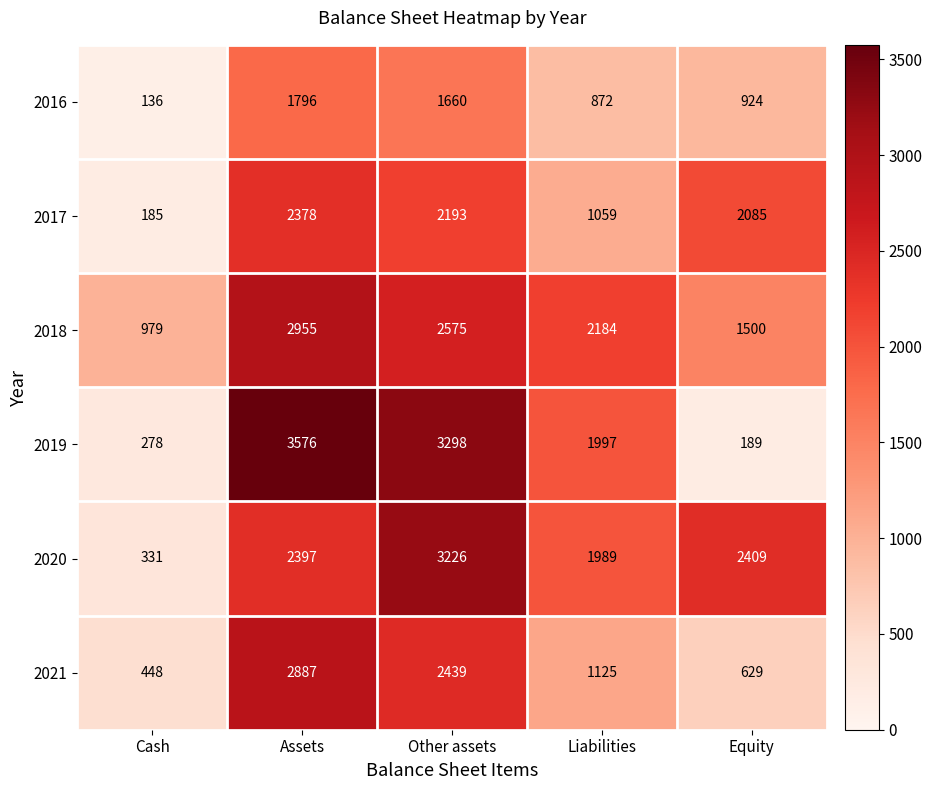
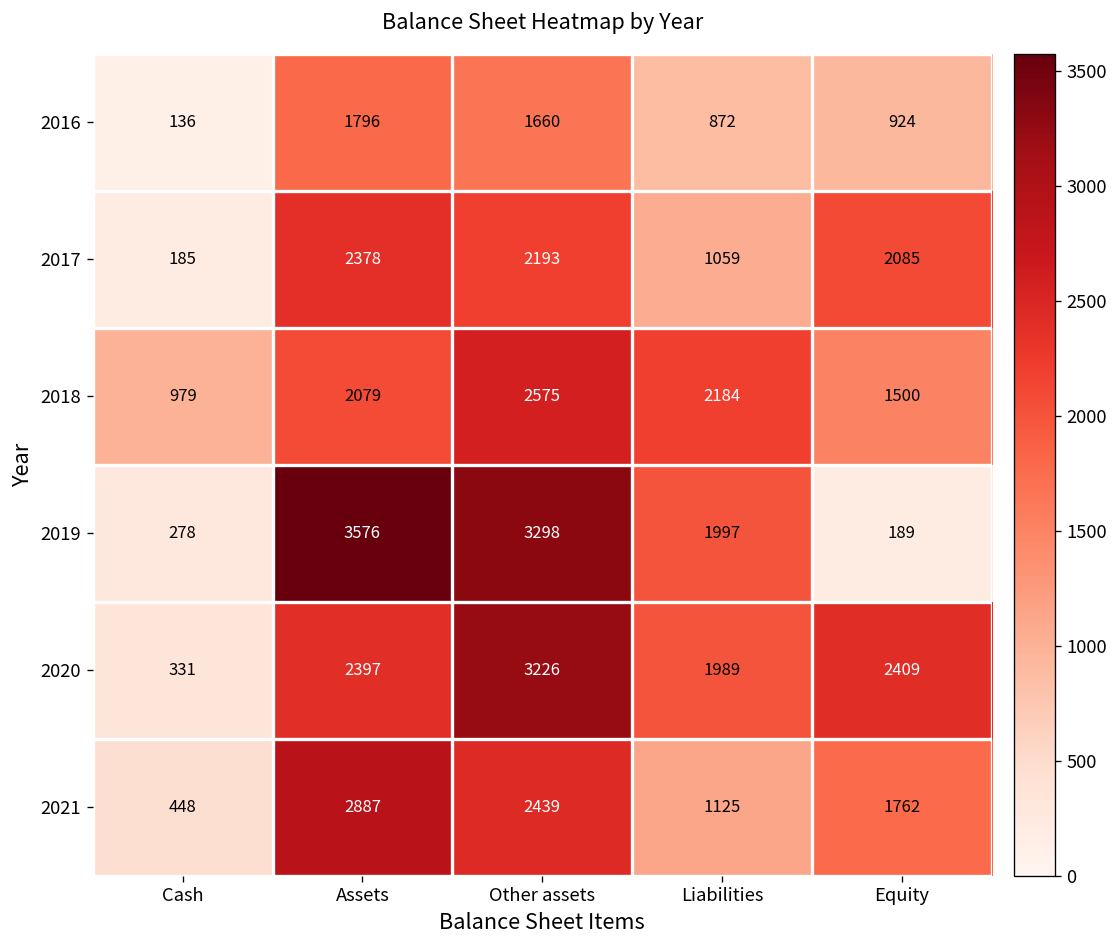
  {
    "2016": {
      "Cash": 136,
      "Assets": 1796,
      "Other assets": 1660,
      "Liabilities": 872,
      "Equity": 924
    },
    "2017": {
      "Cash": 185,
      "Assets": 2378,
      "Other assets": 2193,
      "Liabilities": 1059,
      "Equity": 2085
    },
    "2018": {
      "Cash": 979,
-     "Assets": 2955,
+     "Assets": 2079,
      "Other assets": 2575,
      "Liabilities": 2184,
      "Equity": 1500
    },
    "2019": {
      "Cash": 278,
      "Assets": 3576,
      "Other assets": 3298,
      "Liabilities": 1997,
      "Equity": 189
    },
    "2020": {
      "Cash": 331,
      "Assets": 2397,
      "Other assets": 3226,
      "Liabilities": 1989,
      "Equity": 2409
    },
    "2021": {
      "Cash": 448,
      "Assets": 2887,
      "Other assets": 2439,
      "Liabilities": 1125,
-     "Equity": 629
+     "Equity": 1762
    }
  }
